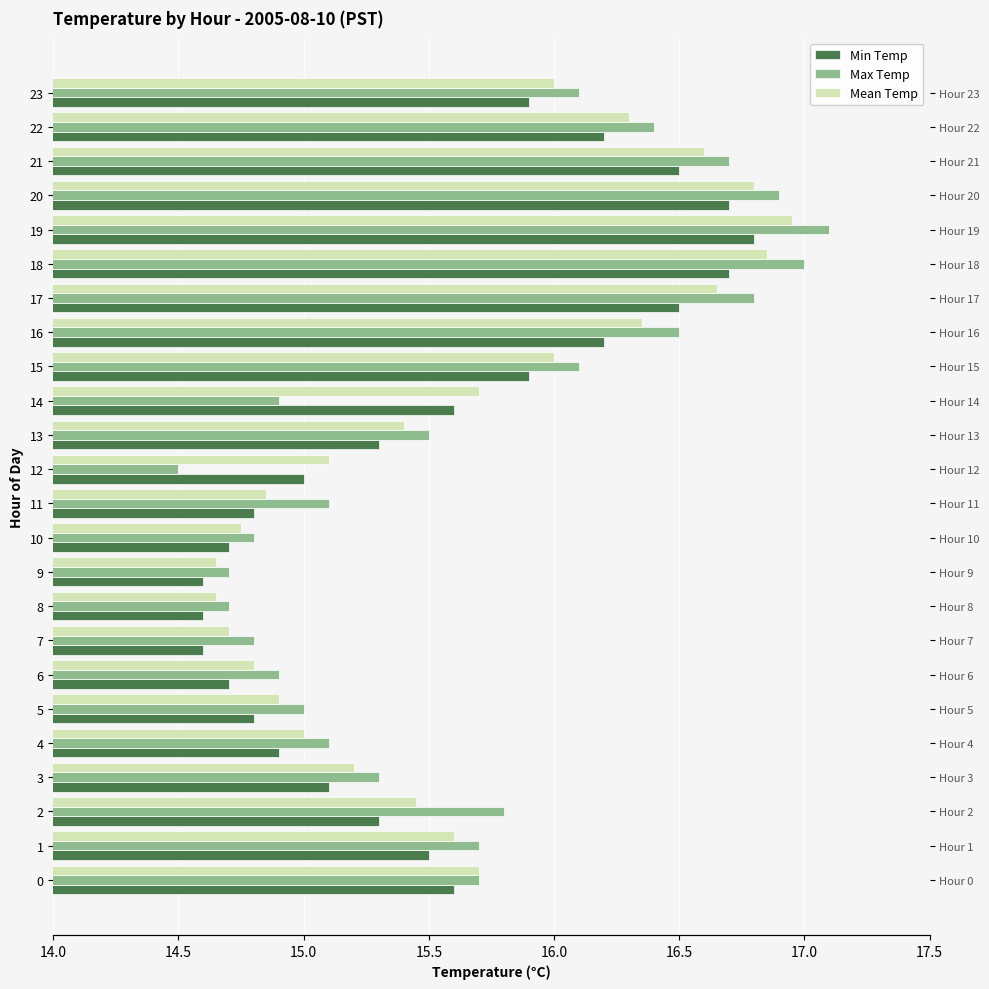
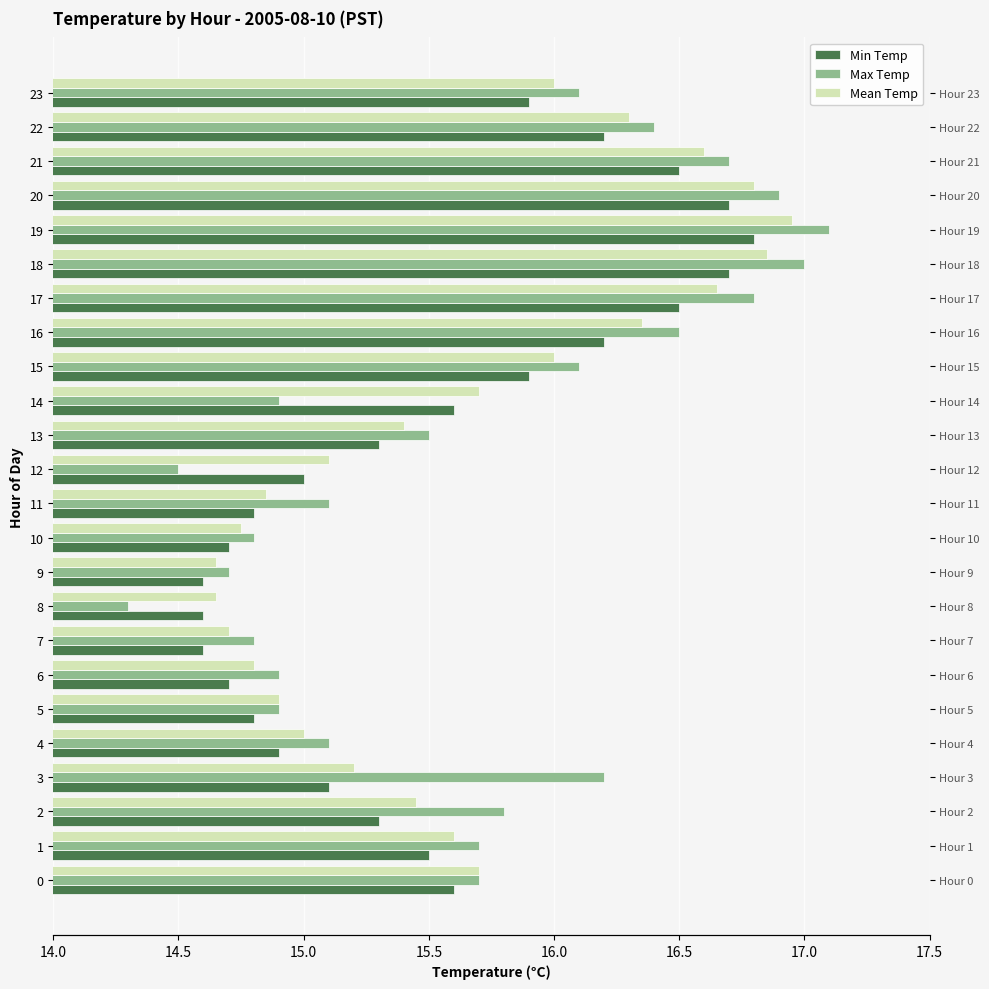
  {
    "Max Temp": {
      "23": 16.1,
      "22": 16.4,
      "21": 16.7,
      "20": 16.9,
      "19": 17.1,
      "18": 17.0,
      "17": 16.8,
      "16": 16.5,
      "15": 16.1,
      "14": 14.9,
      "13": 15.5,
      "12": 14.5,
      "11": 15.1,
      "10": 14.8,
      "9": 14.7,
-     "8": 14.7,
+     "8": 14.3,
      "7": 14.8,
      "6": 14.9,
-     "5": 15.0,
+     "5": 14.9,
      "4": 15.1,
-     "3": 15.3,
+     "3": 16.2,
      "2": 15.8,
      "1": 15.7,
      "0": 15.7
    }
  }
